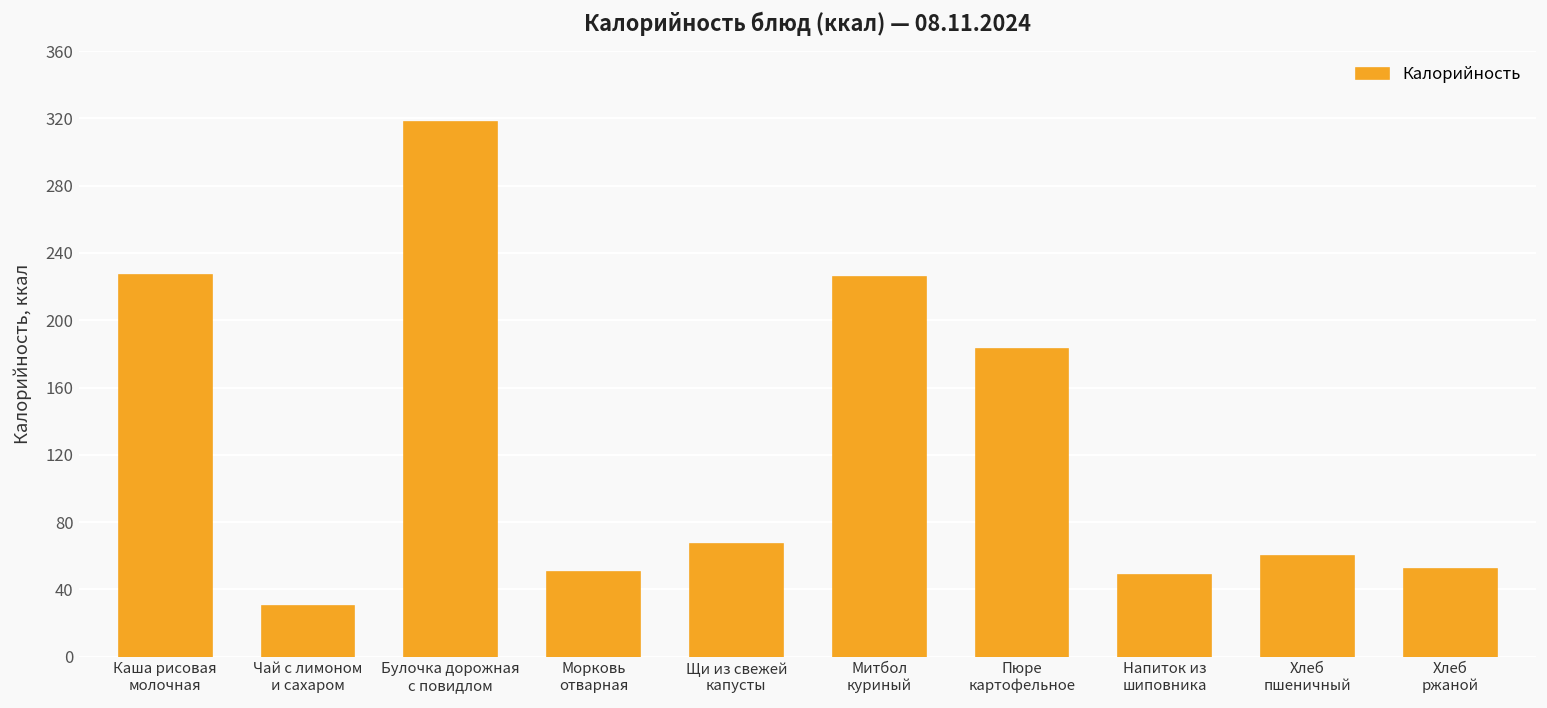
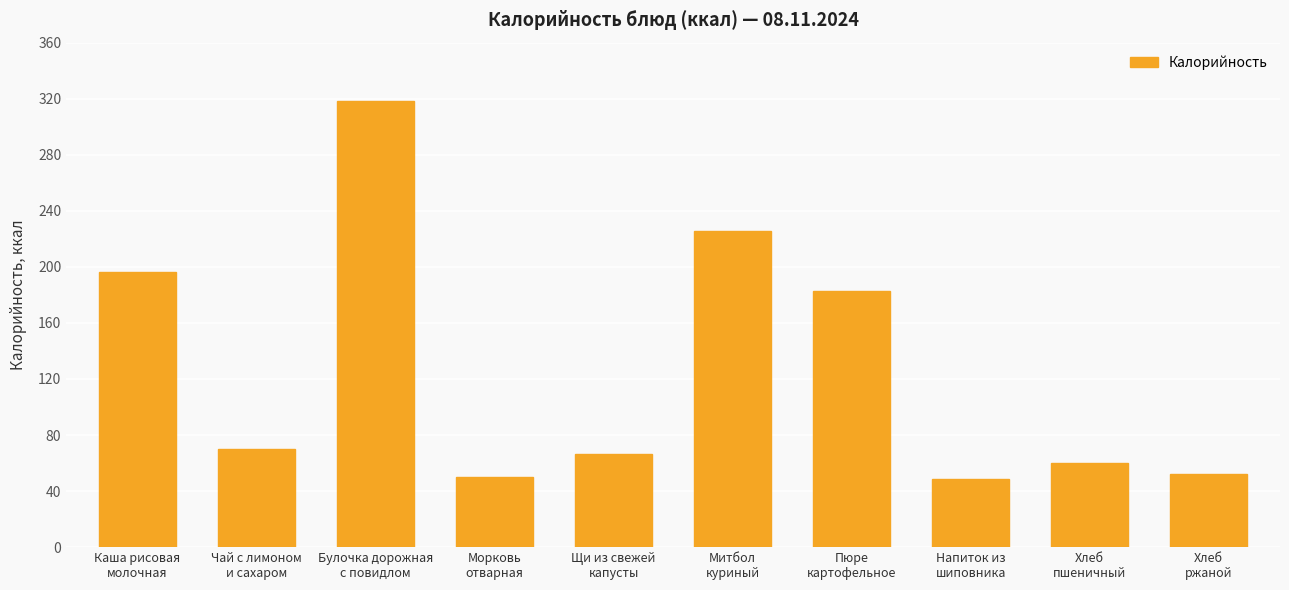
  {
-   "Каша рисовая молочная": 227,
-   "Чай с лимоном и сахаром": 30,
+   "Каша рисовая молочная": 196,
+   "Чай с лимоном и сахаром": 70,
    "Булочка дорожная с повидлом": 318,
    "Морковь отварная": 50,
    "Щи из свежей капусты": 67,
    "Митбол куриный": 226,
    "Пюре картофельное": 183,
    "Напиток из шиповника": 48,
    "Хлеб пшеничный": 60,
    "Хлеб ржаной": 52
  }
